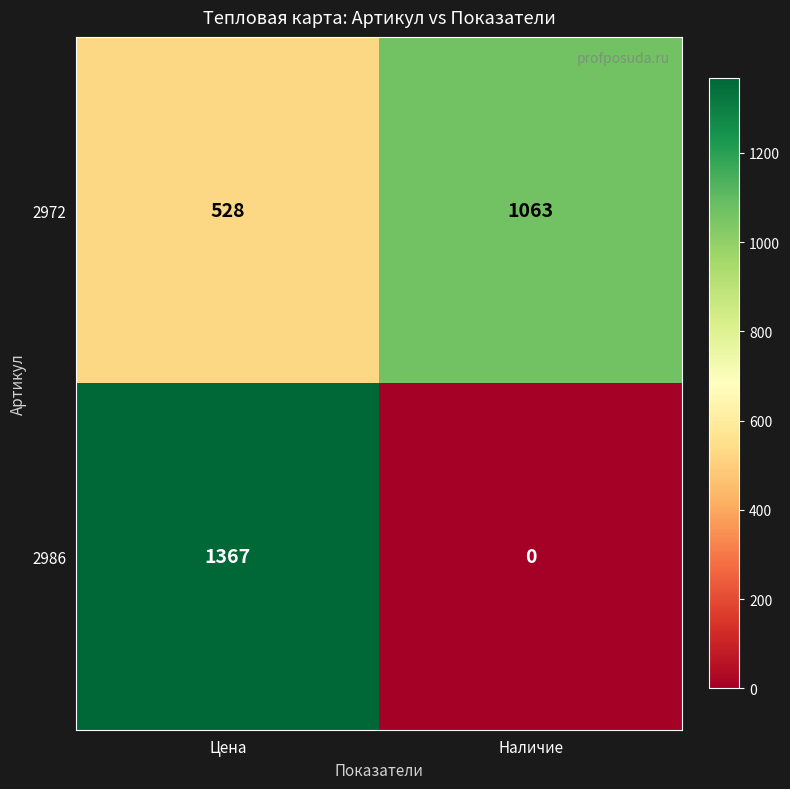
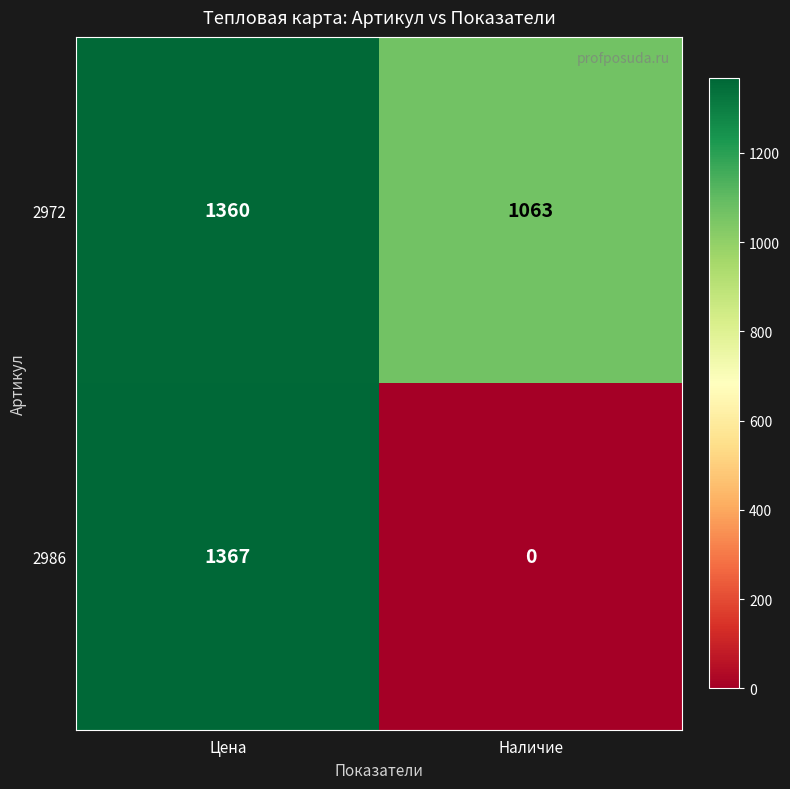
  {
    "2972": {
-     "Цена": 528
+     "Цена": 1360
    },
    "2986": {
      "Цена": 1367,
      "Наличие": 0
    }
  }
